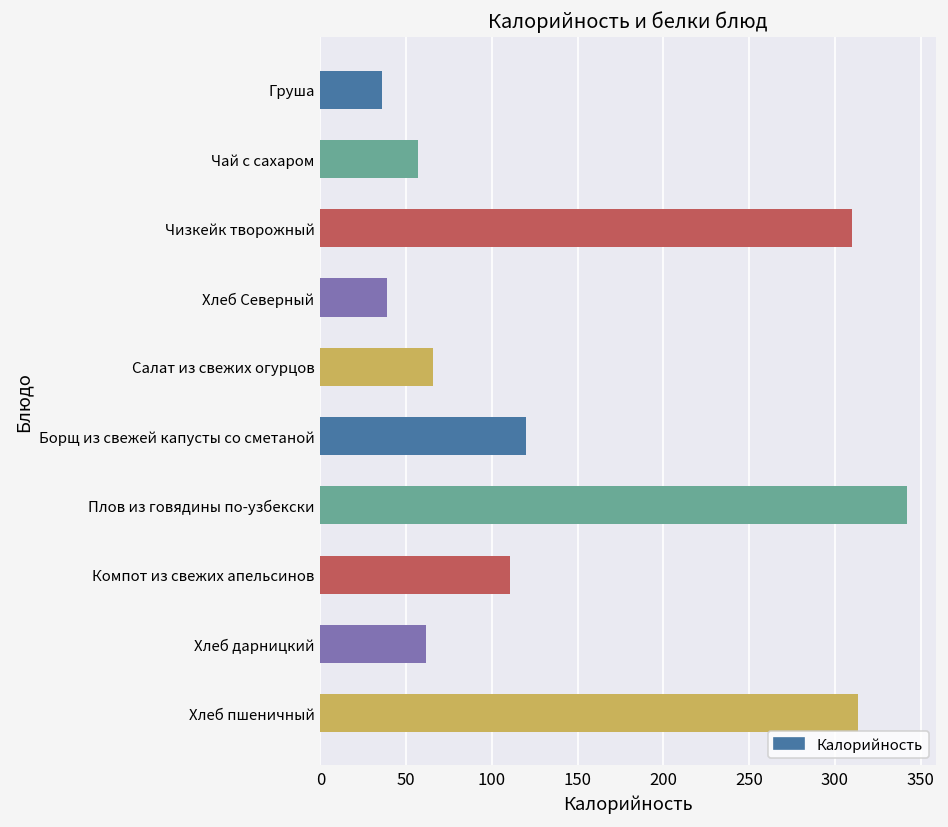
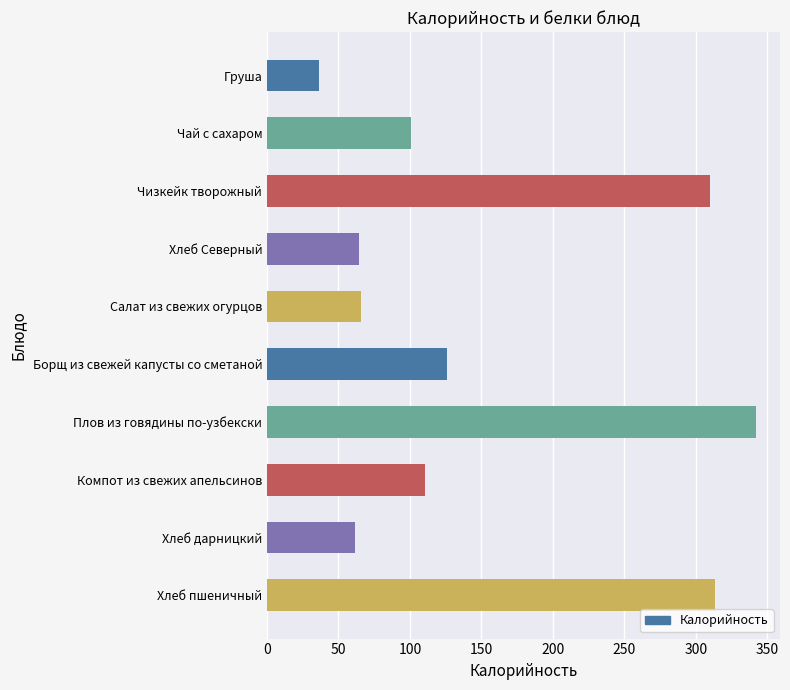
  {
    "Груша": 36,
-   "Чай с сахаром": 57,
+   "Чай с сахаром": 101,
    "Чизкейк творожный": 310,
-   "Хлеб Северный": 39,
+   "Хлеб Северный": 65,
    "Салат из свежих огурцов": 66,
-   "Борщ из свежей капусты со сметаной": 120,
+   "Борщ из свежей капусты со сметаной": 126,
    "Плов из говядины по-узбекски": 342,
    "Компот из свежих апельсинов": 111,
    "Хлеб дарницкий": 62,
    "Хлеб пшеничный": 314
  }
